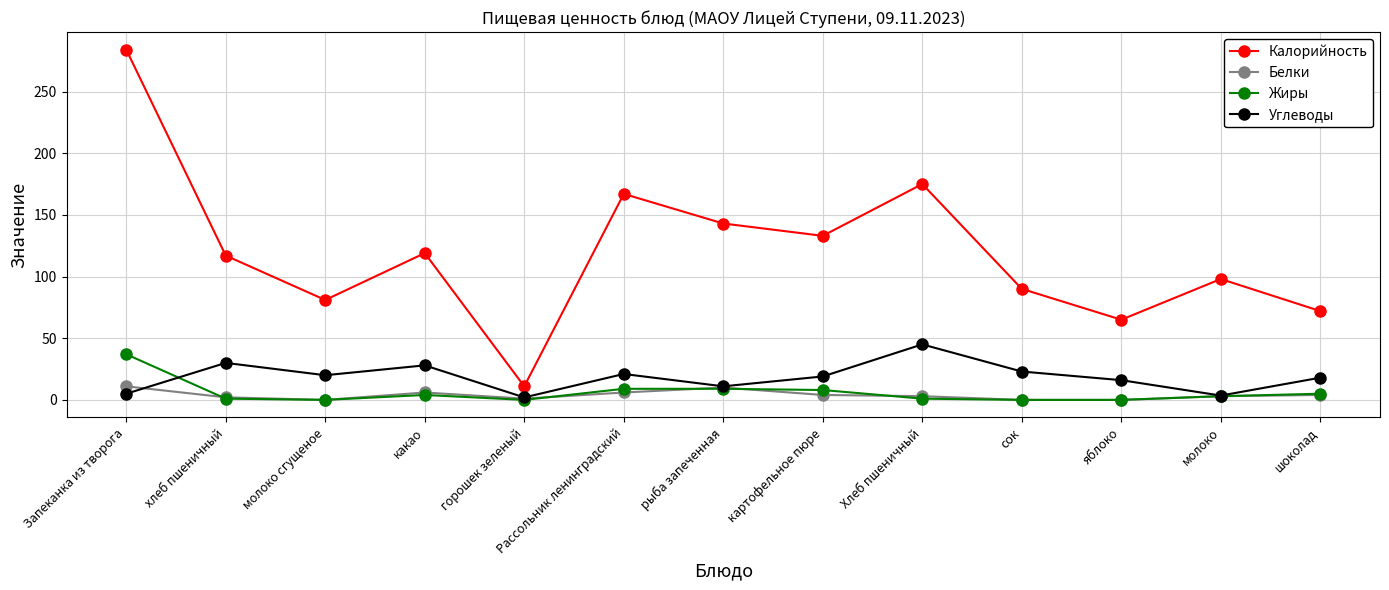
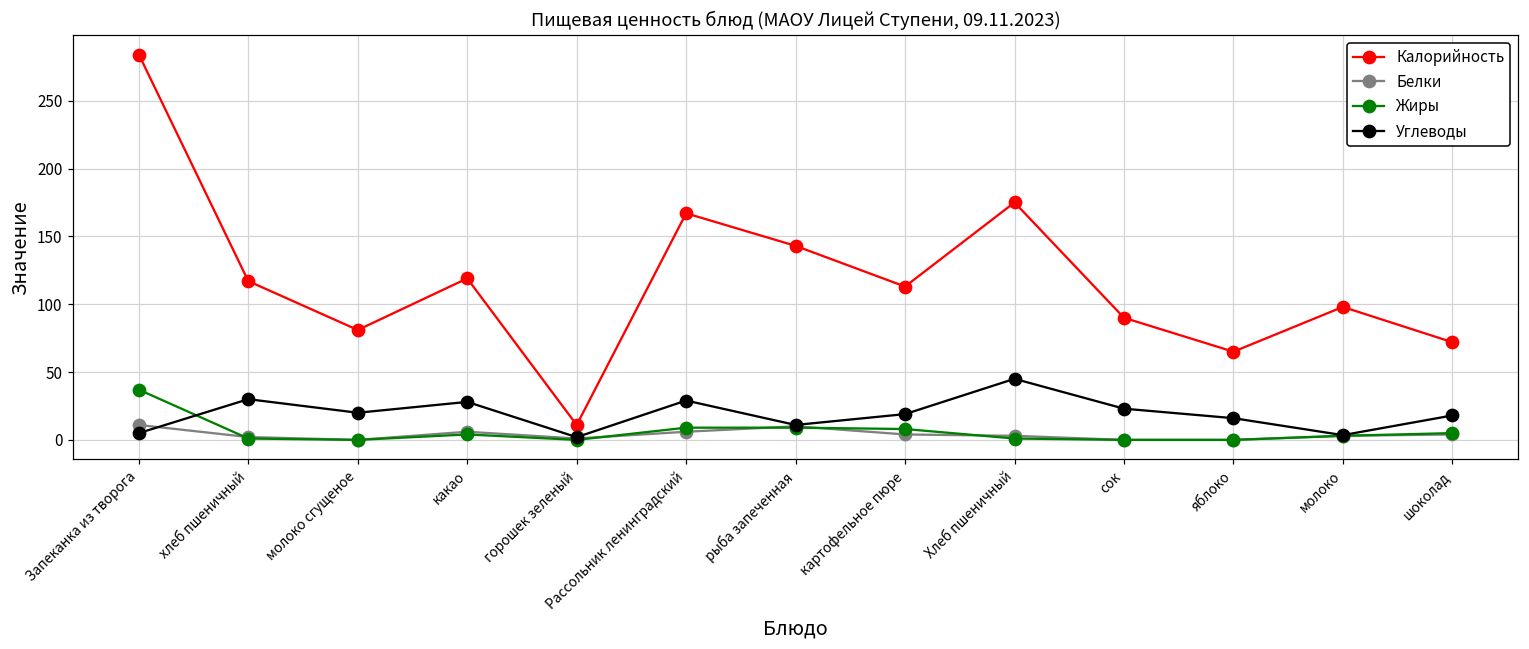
  {
    "Калорийность": {
      "Запеканка из творога": 284,
      "хлеб пшеничный": 117,
      "молоко сгущеное": 81,
      "какао": 119,
      "горошек зеленый": 11,
      "Рассольник ленинградский": 167,
      "рыба запеченная": 143,
-     "картофельное пюре": 133,
+     "картофельное пюре": 113,
      "Хлеб пшеничный": 175,
      "сок": 90,
      "яблоко": 65,
      "молоко": 98,
      "шоколад": 72
    },
    "Белки": {
      "Запеканка из творога": 11,
      "Рассольник ленинградский": 6,
      "картофельное пюре": 4
    },
    "Жиры": {
      "Запеканка из творога": 37,
      "Рассольник ленинградский": 9,
      "картофельное пюре": 8
    },
    "Углеводы": {
      "Запеканка из творога": 5,
      "хлеб пшеничный": 30,
      "молоко сгущеное": 20,
      "какао": 28,
-     "Рассольник ленинградский": 21,
+     "Рассольник ленинградский": 29,
      "картофельное пюре": 19,
      "Хлеб пшеничный": 45,
      "сок": 23,
      "яблоко": 16,
      "шоколад": 18
    }
  }
